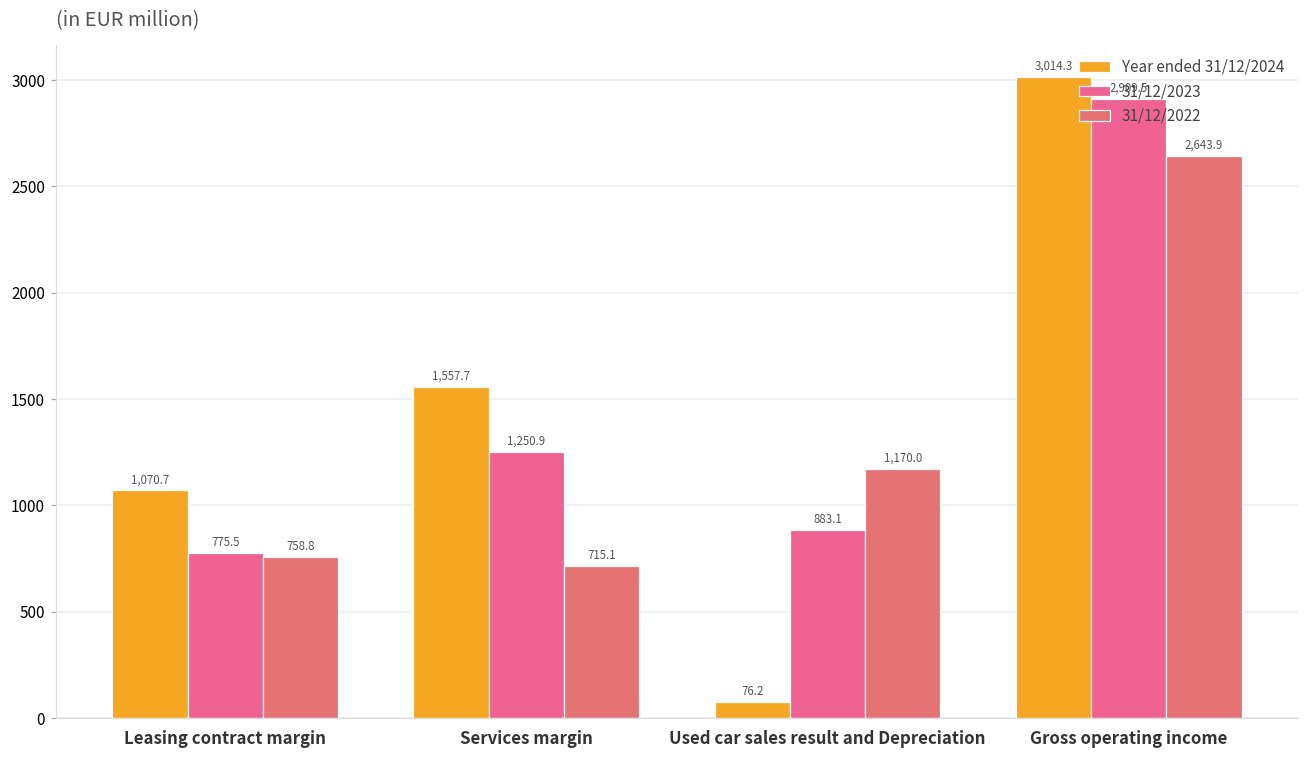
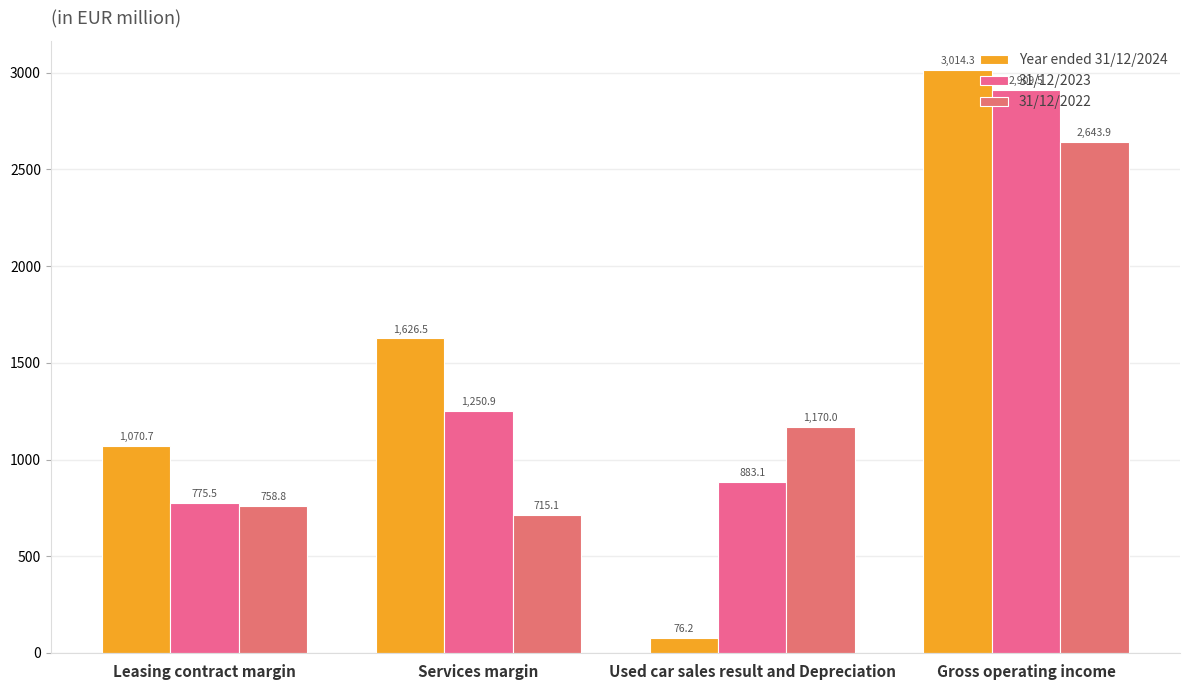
  {
    "Year ended 31/12/2024": {
      "Leasing contract margin": "1,070.7",
-     "Services margin": "1,557.7",
+     "Services margin": "1,626.5",
      "Used car sales result and Depreciation": "76.2",
      "Gross operating income": "3,014.3"
    }
  }
